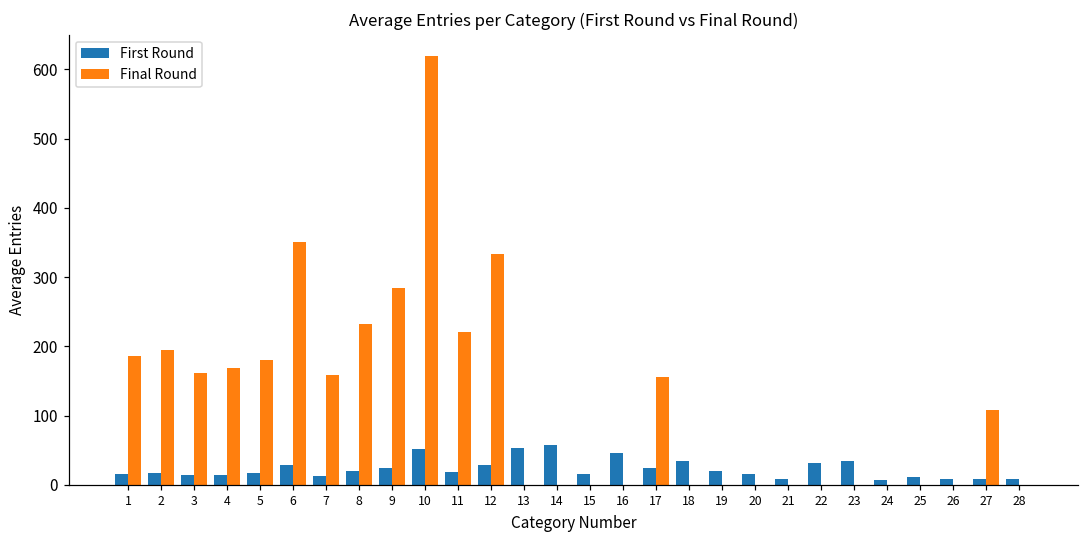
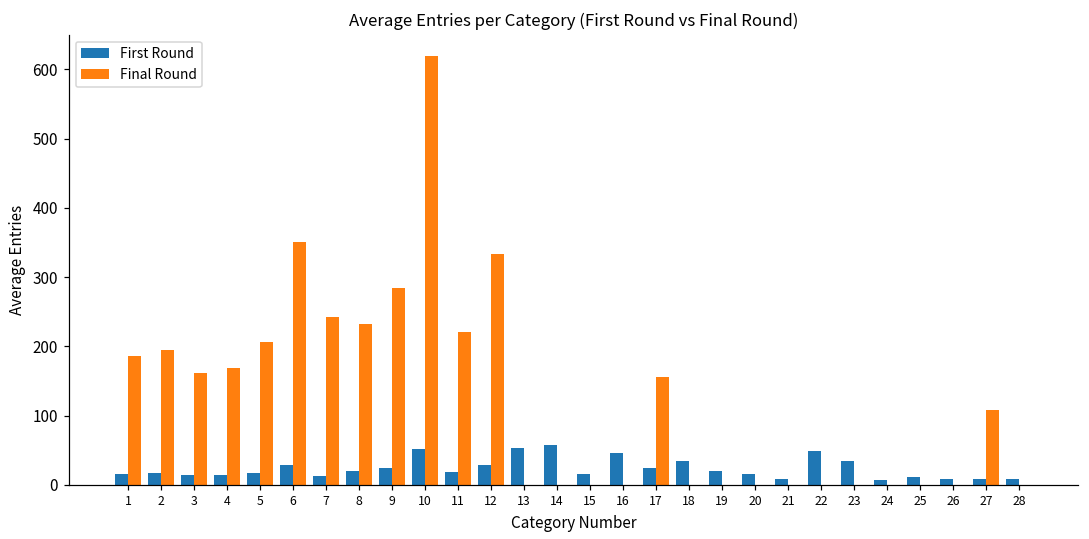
  {
    "First Round": {
      "1": 20,
      "2": 20,
      "3": 10,
      "4": 10,
      "5": 20,
      "6": 30,
      "7": 10,
      "8": 20,
      "9": 20,
      "10": 50,
      "11": 20,
      "12": 30,
      "13": 50,
      "14": 60,
      "15": 20,
      "16": 50,
      "17": 20,
      "18": 30,
      "19": 20,
      "20": 20,
      "21": 10,
-     "22": 30,
+     "22": 50,
      "23": 30,
      "24": 10,
      "25": 10,
      "26": 10,
      "27": 10,
      "28": 10
    },
    "Final Round": {
      "1": 190,
      "2": 190,
      "3": 160,
      "4": 170,
-     "5": 180,
+     "5": 210,
      "6": 350,
-     "7": 160,
+     "7": 240,
      "8": 230,
      "9": 280,
      "10": 620,
      "11": 220,
      "12": 330,
      "13": 0,
      "14": 0,
      "15": 0,
      "16": 0,
      "17": 160,
      "18": 0,
      "19": 0,
      "20": 0,
      "21": 0,
      "22": 0,
      "23": 0,
      "24": 0,
      "25": 0,
      "26": 0,
      "27": 110,
      "28": 0
    }
  }
